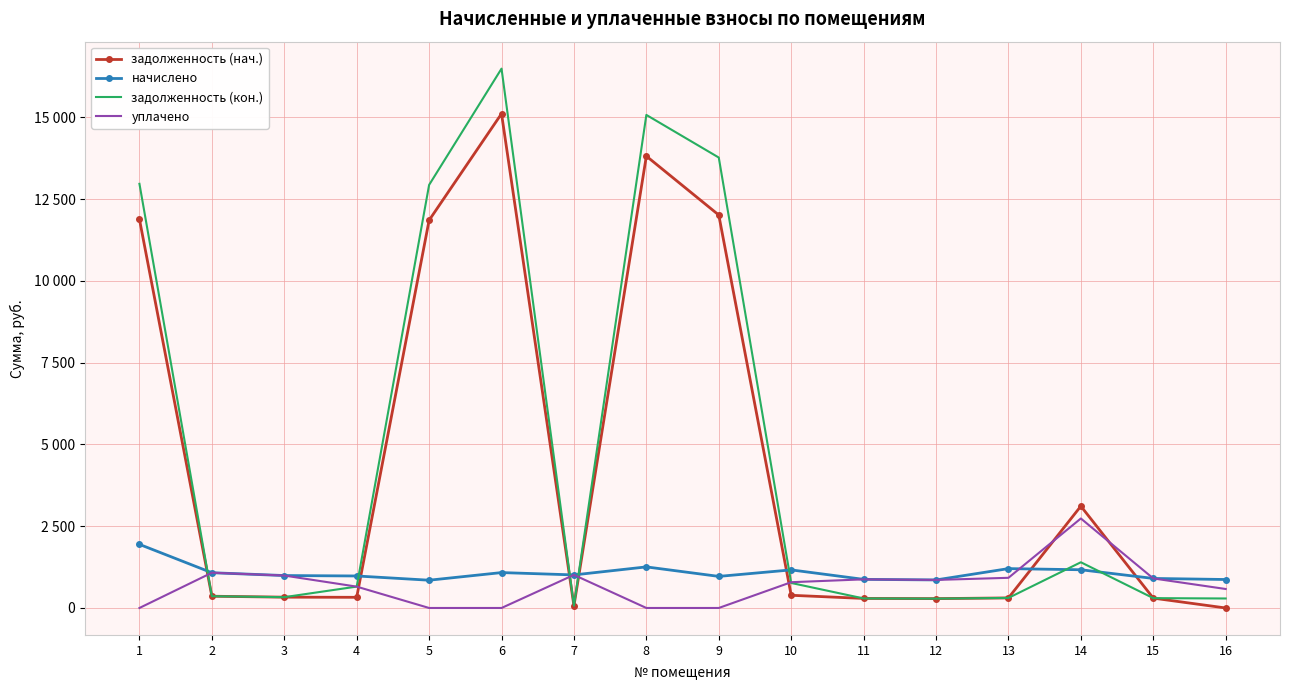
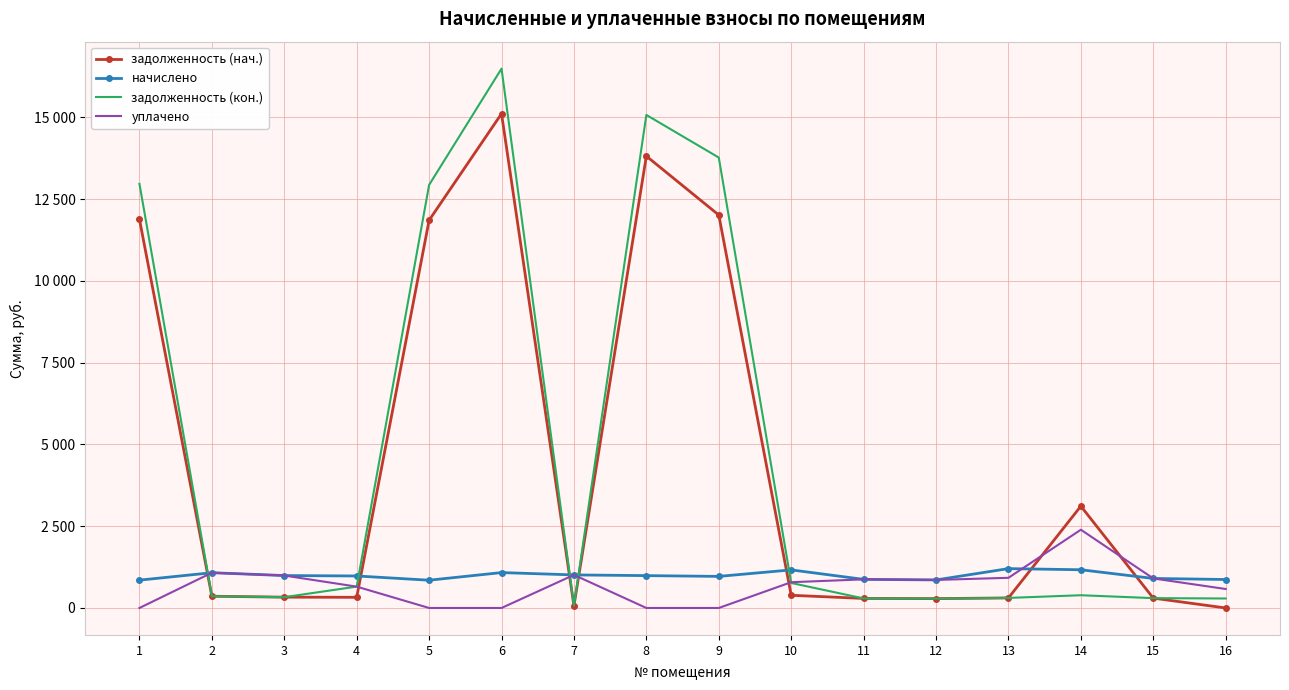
  {
    "задолженность (нач.)": {
      "1": 11900,
      "4": 300,
      "5": 11900,
      "6": 15100,
      "8": 13800,
      "9": 12000,
      "10": 400,
      "14": 3100,
      "16": 0
    },
    "начислено": {
-     "1": 1900,
+     "1": 900,
      "4": 1000,
      "5": 800,
      "6": 1100,
-     "8": 1300,
+     "8": 1000,
      "9": 1000,
      "10": 1200,
      "13": 1200,
      "14": 1200,
      "16": 900
    },
    "задолженность (кон.)": {
      "1": 13000,
      "5": 12900,
      "6": 16500,
      "8": 15100,
      "9": 13800,
-     "14": 1400,
+     "14": 400,
      "16": 300
    },
    "уплачено": {
      "1": 0,
      "5": 0,
      "6": 0,
      "8": 0,
      "9": 0,
      "13": 900,
-     "14": 2700,
+     "14": 2400,
      "16": 600
    }
  }
